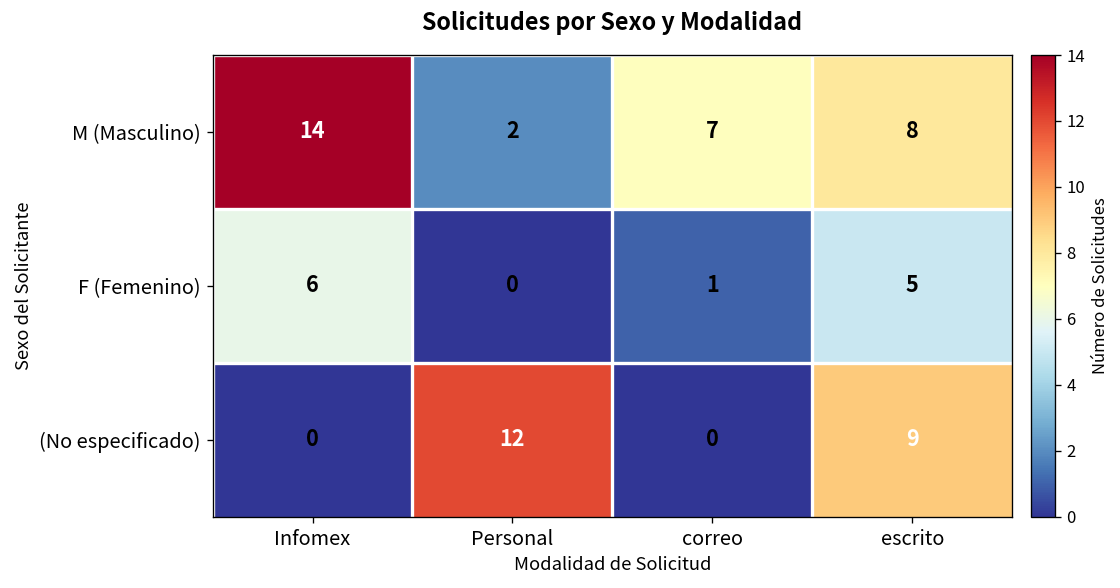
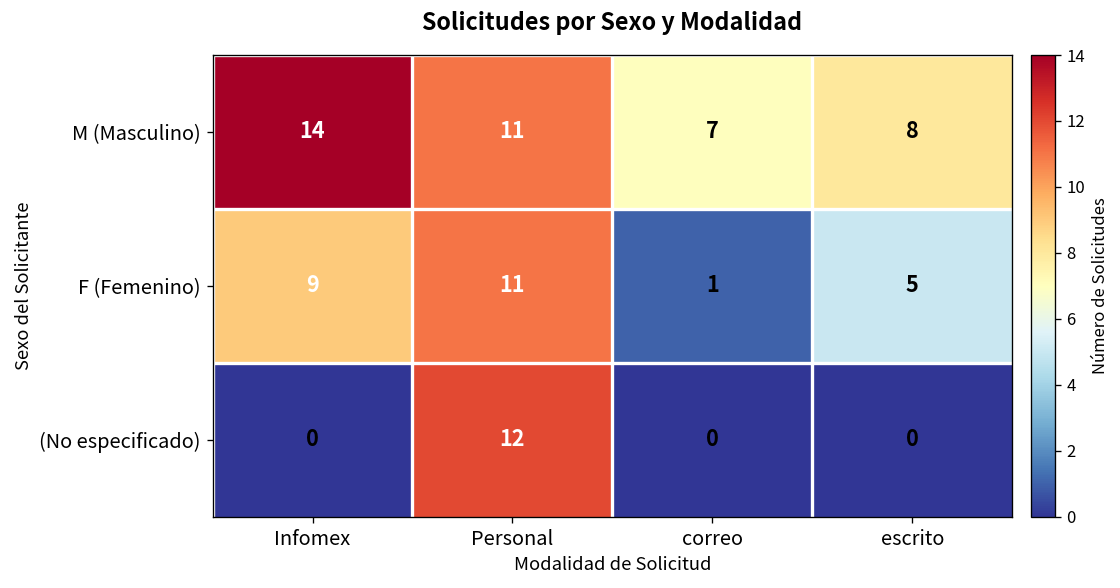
  {
    "M (Masculino)": {
      "Infomex": 14,
-     "Personal": 2,
+     "Personal": 11,
      "correo": 7,
      "escrito": 8
    },
    "F (Femenino)": {
-     "Infomex": 6,
-     "Personal": 0,
+     "Infomex": 9,
+     "Personal": 11,
      "correo": 1,
      "escrito": 5
    },
    "(No especificado)": {
      "Infomex": 0,
      "Personal": 12,
      "correo": 0,
-     "escrito": 9
+     "escrito": 0
    }
  }
